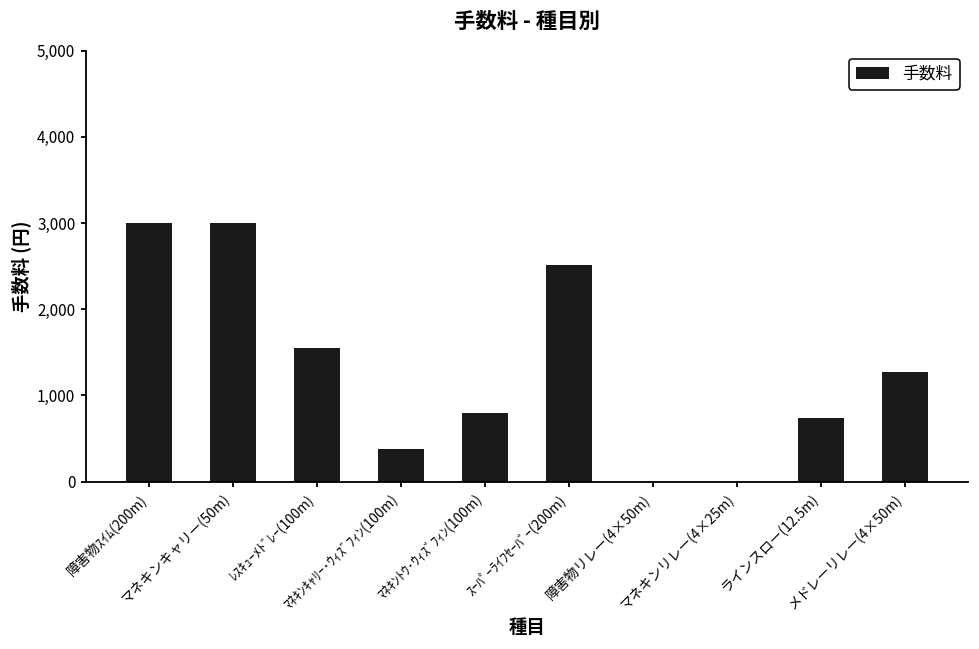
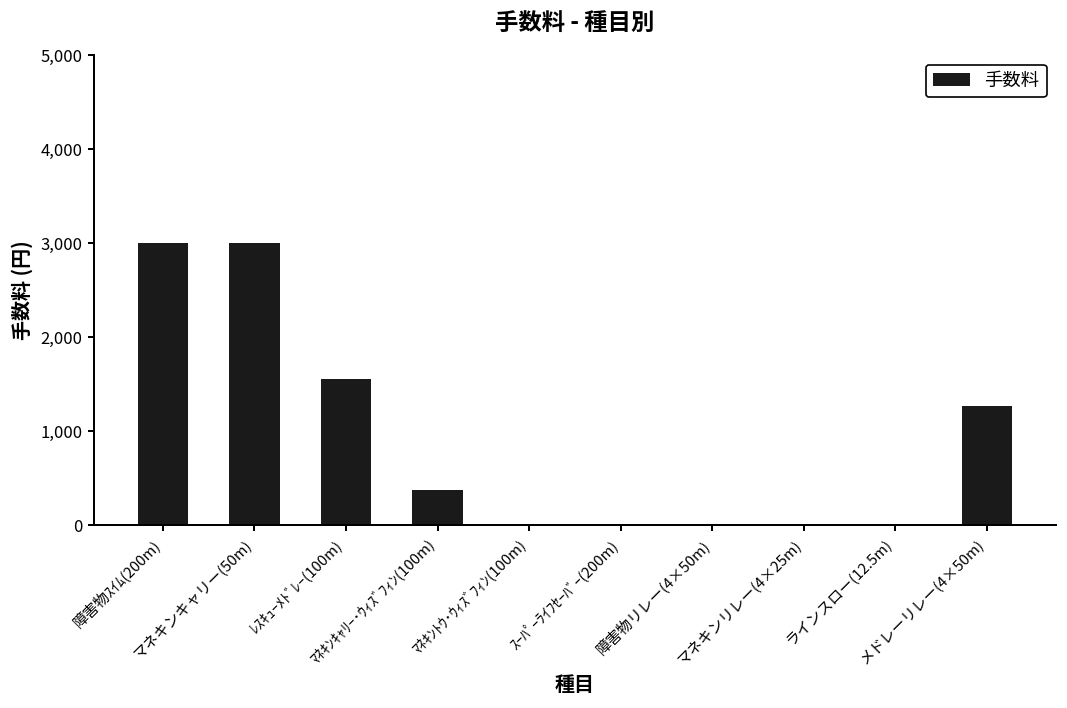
  {
    "障害物ｽｲﾑ(200m)": "3,000",
    "マネキンキャリー(50m)": "3,000",
    "ﾚｽｷｭｰﾒﾄﾞﾚｰ(100m)": "1,600",
    "ﾏﾈｷﾝｷｬﾘｰ･ｳｨｽﾞﾌｨﾝ(100m)": "400",
-   "ﾏﾈｷﾝﾄｳ･ｳｨｽﾞﾌｨﾝ(100m)": "800",
-   "ｽｰﾊﾟｰﾗｲﾌｾｰﾊﾞｰ(200m)": "2,500",
+   "ﾏﾈｷﾝﾄｳ･ｳｨｽﾞﾌｨﾝ(100m)": "0",
+   "ｽｰﾊﾟｰﾗｲﾌｾｰﾊﾞｰ(200m)": "0",
    "障害物リレー(4×50m)": "0",
    "マネキンリレー(4×25m)": "0",
-   "ラインスロー(12.5m)": "700",
+   "ラインスロー(12.5m)": "0",
    "メドレーリレー(4×50m)": "1,300"
  }
